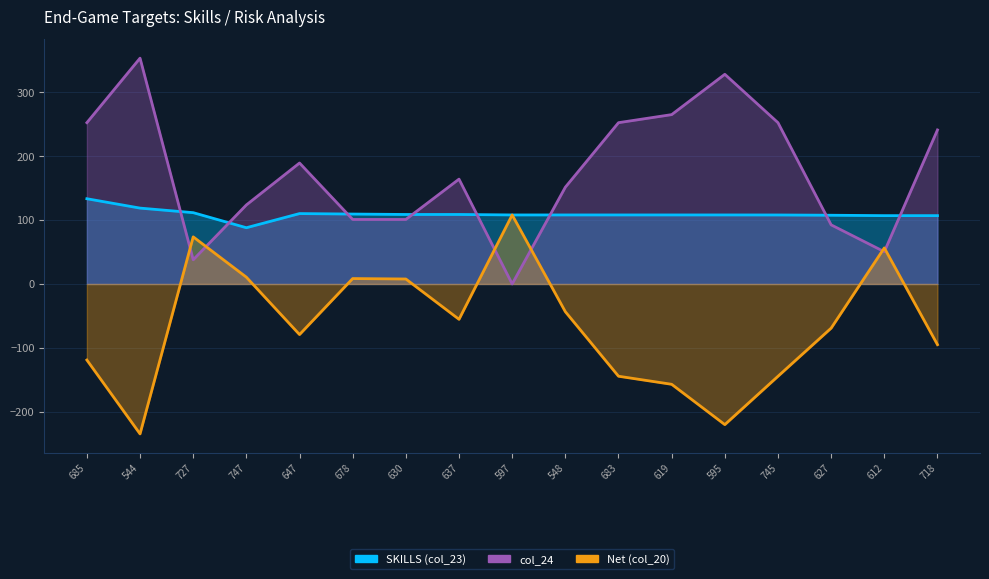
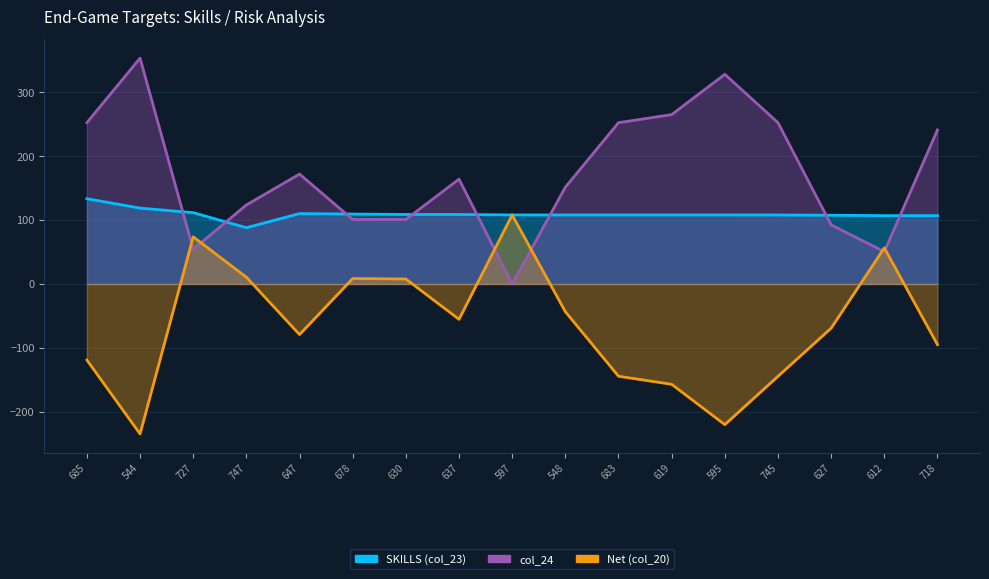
  {
    "SKILLS (col_23)": {
      "685": 130,
      "544": 120,
      "727": 110,
      "747": 90,
      "647": 110,
      "678": 110,
      "630": 110,
      "637": 110,
      "548": 110,
      "683": 110,
      "619": 110,
      "595": 110,
      "745": 110,
      "627": 110,
      "612": 110,
      "718": 110
    },
    "col_24": {
      "685": 250,
      "544": 350,
-     "727": 40,
+     "727": 50,
      "747": 120,
-     "647": 190,
+     "647": 170,
      "678": 100,
      "630": 100,
      "637": 160,
      "597": 0,
      "548": 150,
      "683": 250,
      "619": 270,
      "595": 330,
      "745": 250,
      "627": 90,
      "612": 50,
      "718": 240
    }
  }
